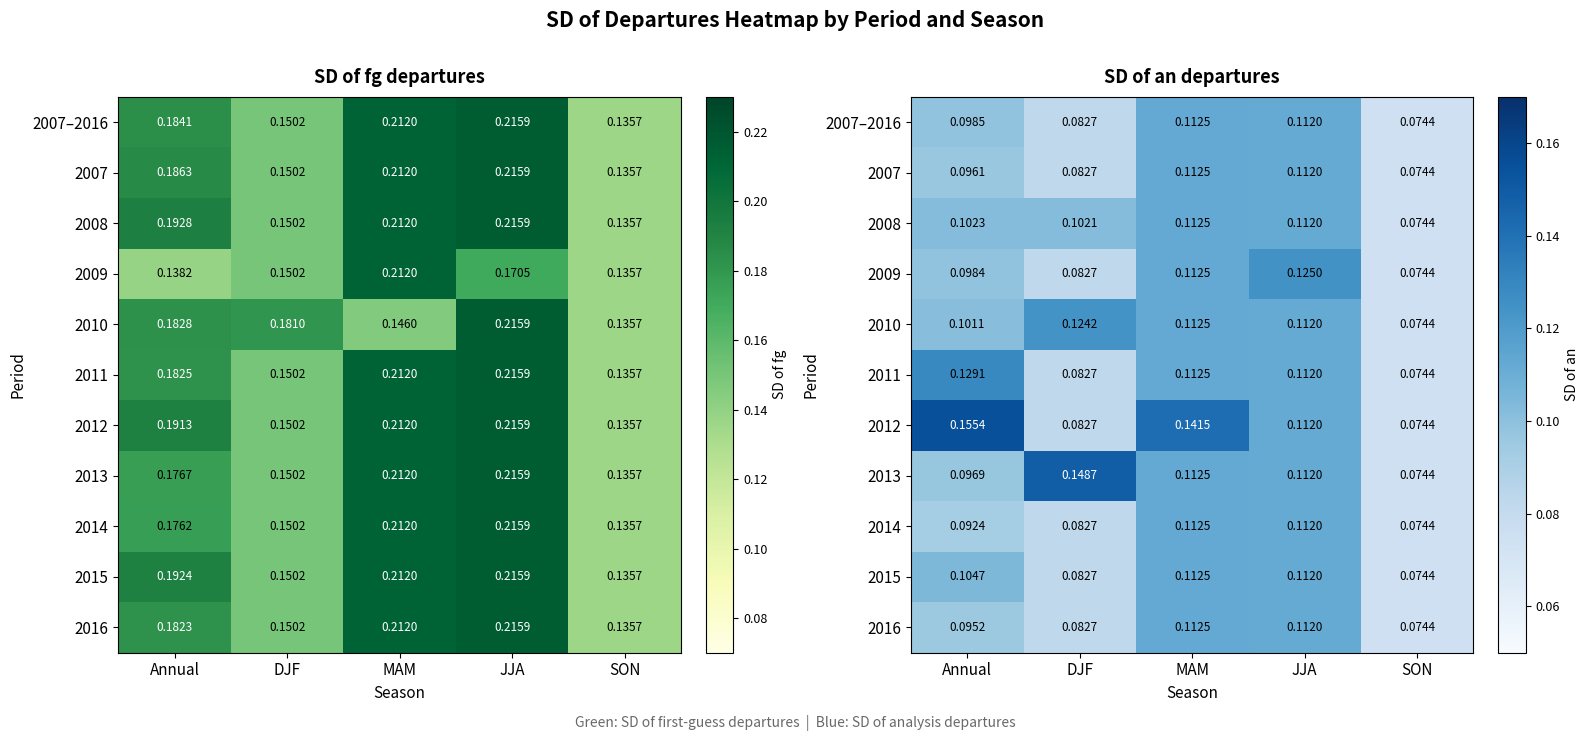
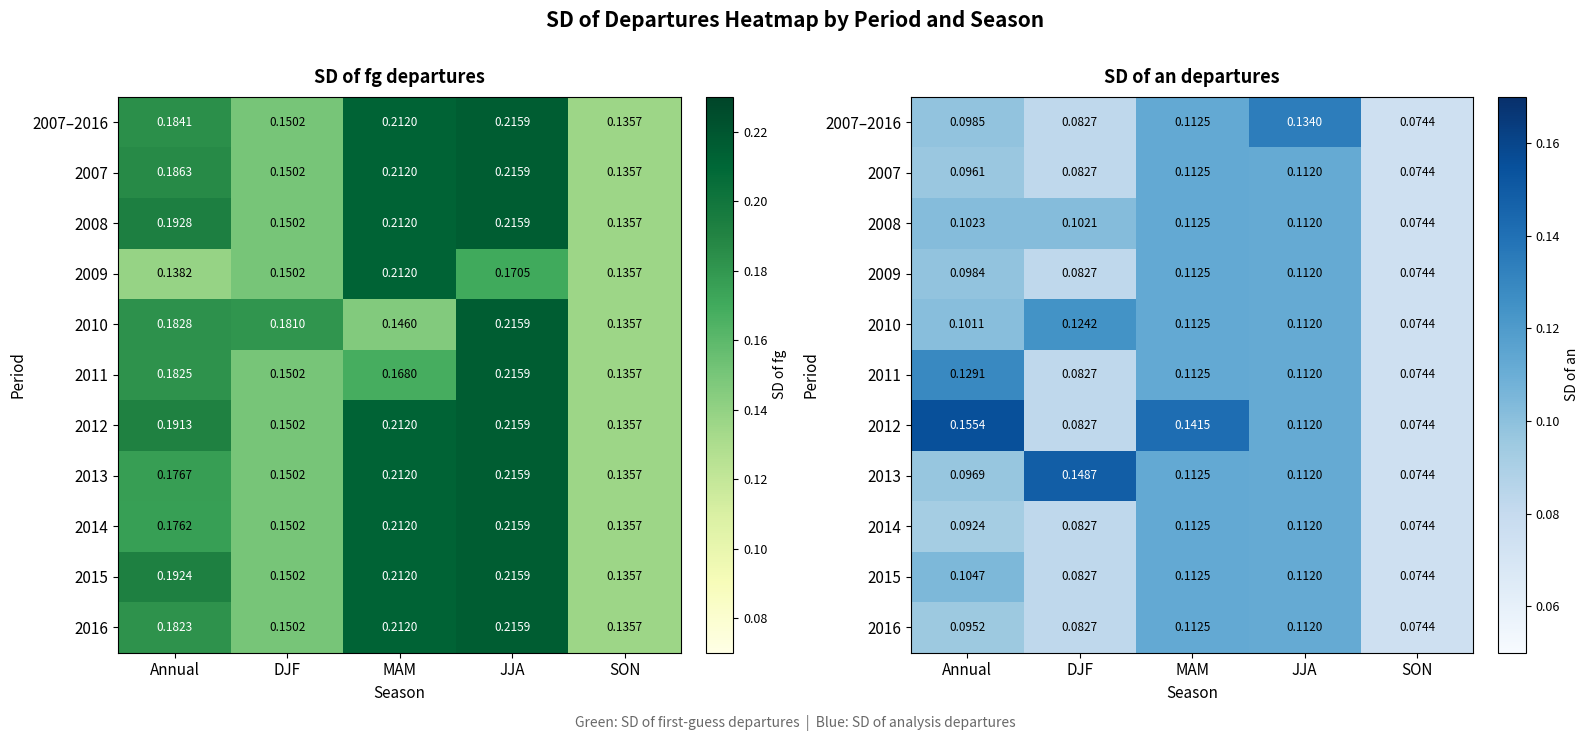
  {
    "SD of fg departures": {
      "2007–2016": {
        "Annual": 0.1841,
        "DJF": 0.1502,
        "MAM": 0.2120,
        "JJA": 0.2159,
        "SON": 0.1357
      },
      "2007": {
        "Annual": 0.1863,
        "DJF": 0.1502,
        "MAM": 0.2120,
        "JJA": 0.2159,
        "SON": 0.1357
      },
      "2008": {
        "Annual": 0.1928,
        "DJF": 0.1502,
        "MAM": 0.2120,
        "JJA": 0.2159,
        "SON": 0.1357
      },
      "2009": {
        "Annual": 0.1382,
        "DJF": 0.1502,
        "MAM": 0.2120,
        "JJA": 0.1705,
        "SON": 0.1357
      },
      "2010": {
        "Annual": 0.1828,
        "DJF": 0.1810,
        "MAM": 0.1460,
        "JJA": 0.2159,
        "SON": 0.1357
      },
      "2011": {
        "Annual": 0.1825,
        "DJF": 0.1502,
-       "MAM": 0.2120,
+       "MAM": 0.1680,
        "JJA": 0.2159,
        "SON": 0.1357
      },
      "2012": {
        "Annual": 0.1913,
        "DJF": 0.1502,
        "MAM": 0.2120,
        "JJA": 0.2159,
        "SON": 0.1357
      },
      "2013": {
        "Annual": 0.1767,
        "DJF": 0.1502,
        "MAM": 0.2120,
        "JJA": 0.2159,
        "SON": 0.1357
      },
      "2014": {
        "Annual": 0.1762,
        "DJF": 0.1502,
        "MAM": 0.2120,
        "JJA": 0.2159,
        "SON": 0.1357
      },
      "2015": {
        "Annual": 0.1924,
        "DJF": 0.1502,
        "MAM": 0.2120,
        "JJA": 0.2159,
        "SON": 0.1357
      },
      "2016": {
        "Annual": 0.1823,
        "DJF": 0.1502,
        "MAM": 0.2120,
        "JJA": 0.2159,
        "SON": 0.1357
      }
    },
    "SD of an departures": {
      "2007–2016": {
        "Annual": 0.0985,
        "DJF": 0.0827,
        "MAM": 0.1125,
-       "JJA": 0.1120,
+       "JJA": 0.1340,
        "SON": 0.0744
      },
      "2007": {
        "Annual": 0.0961,
        "DJF": 0.0827,
        "MAM": 0.1125,
        "JJA": 0.1120,
        "SON": 0.0744
      },
      "2008": {
        "Annual": 0.1023,
        "DJF": 0.1021,
        "MAM": 0.1125,
        "JJA": 0.1120,
        "SON": 0.0744
      },
      "2009": {
        "Annual": 0.0984,
        "DJF": 0.0827,
        "MAM": 0.1125,
-       "JJA": 0.1250,
+       "JJA": 0.1120,
        "SON": 0.0744
      },
      "2010": {
        "Annual": 0.1011,
        "DJF": 0.1242,
        "MAM": 0.1125,
        "JJA": 0.1120,
        "SON": 0.0744
      },
      "2011": {
        "Annual": 0.1291,
        "DJF": 0.0827,
        "MAM": 0.1125,
        "JJA": 0.1120,
        "SON": 0.0744
      },
      "2012": {
        "Annual": 0.1554,
        "DJF": 0.0827,
        "MAM": 0.1415,
        "JJA": 0.1120,
        "SON": 0.0744
      },
      "2013": {
        "Annual": 0.0969,
        "DJF": 0.1487,
        "MAM": 0.1125,
        "JJA": 0.1120,
        "SON": 0.0744
      },
      "2014": {
        "Annual": 0.0924,
        "DJF": 0.0827,
        "MAM": 0.1125,
        "JJA": 0.1120,
        "SON": 0.0744
      },
      "2015": {
        "Annual": 0.1047,
        "DJF": 0.0827,
        "MAM": 0.1125,
        "JJA": 0.1120,
        "SON": 0.0744
      },
      "2016": {
        "Annual": 0.0952,
        "DJF": 0.0827,
        "MAM": 0.1125,
        "JJA": 0.1120,
        "SON": 0.0744
      }
    }
  }
